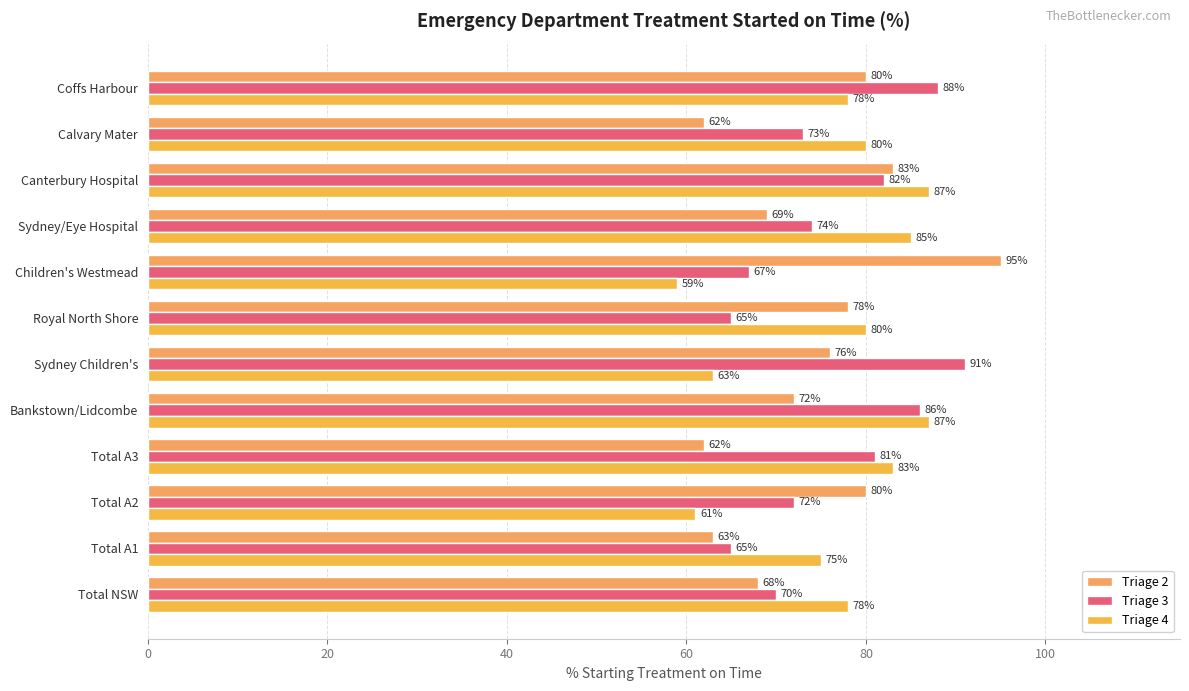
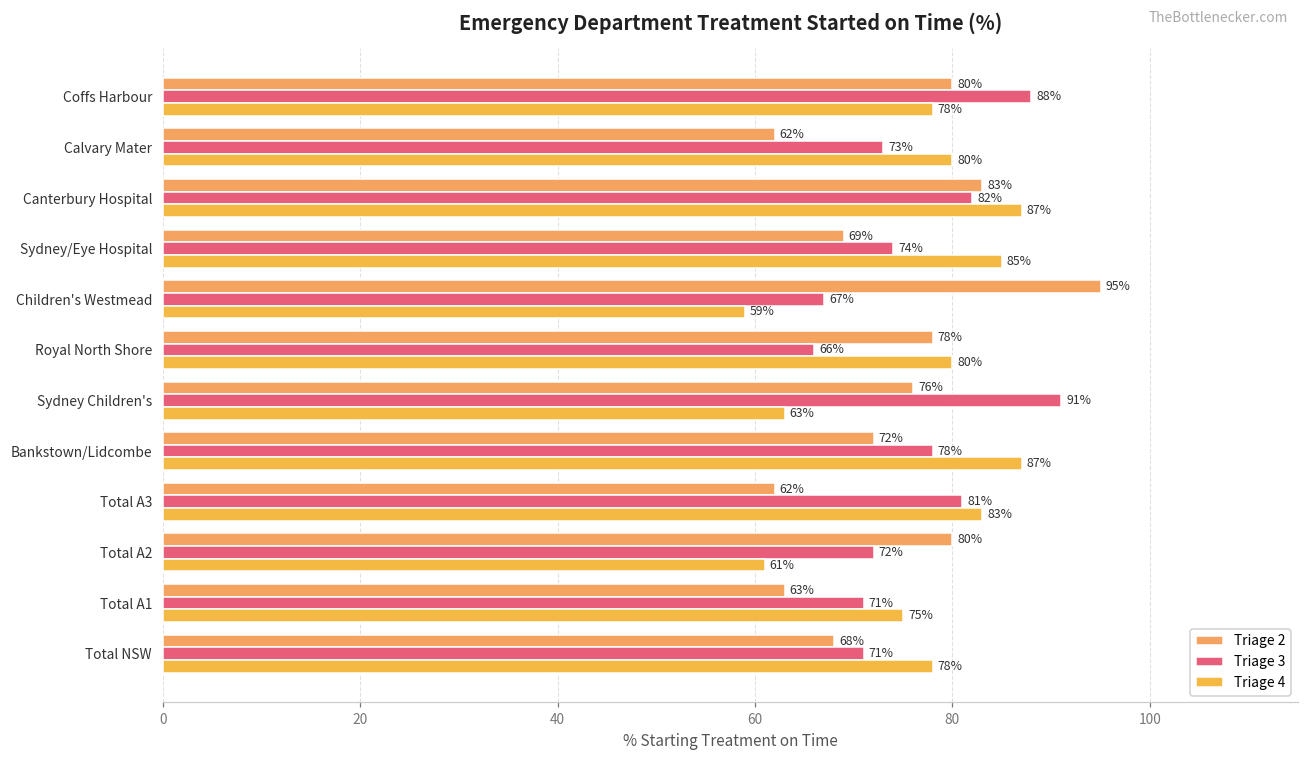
  {
    "Triage 3": {
      "Coffs Harbour": "88%",
      "Calvary Mater": "73%",
      "Canterbury Hospital": "82%",
      "Sydney/Eye Hospital": "74%",
      "Children's Westmead": "67%",
-     "Royal North Shore": "65%",
+     "Royal North Shore": "66%",
      "Sydney Children's": "91%",
-     "Bankstown/Lidcombe": "86%",
+     "Bankstown/Lidcombe": "78%",
      "Total A3": "81%",
      "Total A2": "72%",
-     "Total A1": "65%",
-     "Total NSW": "70%"
+     "Total A1": "71%",
+     "Total NSW": "71%"
    }
  }
